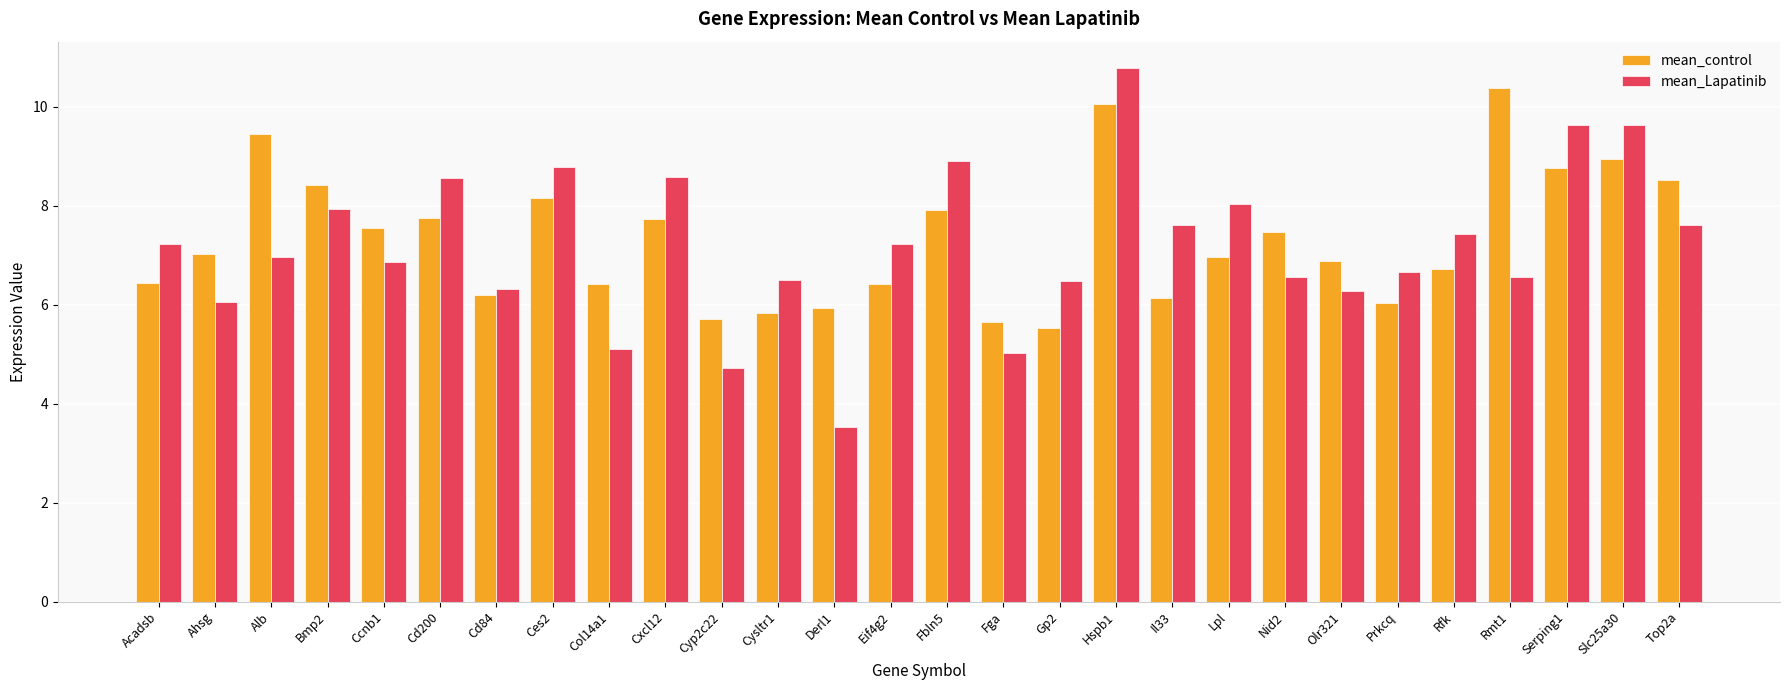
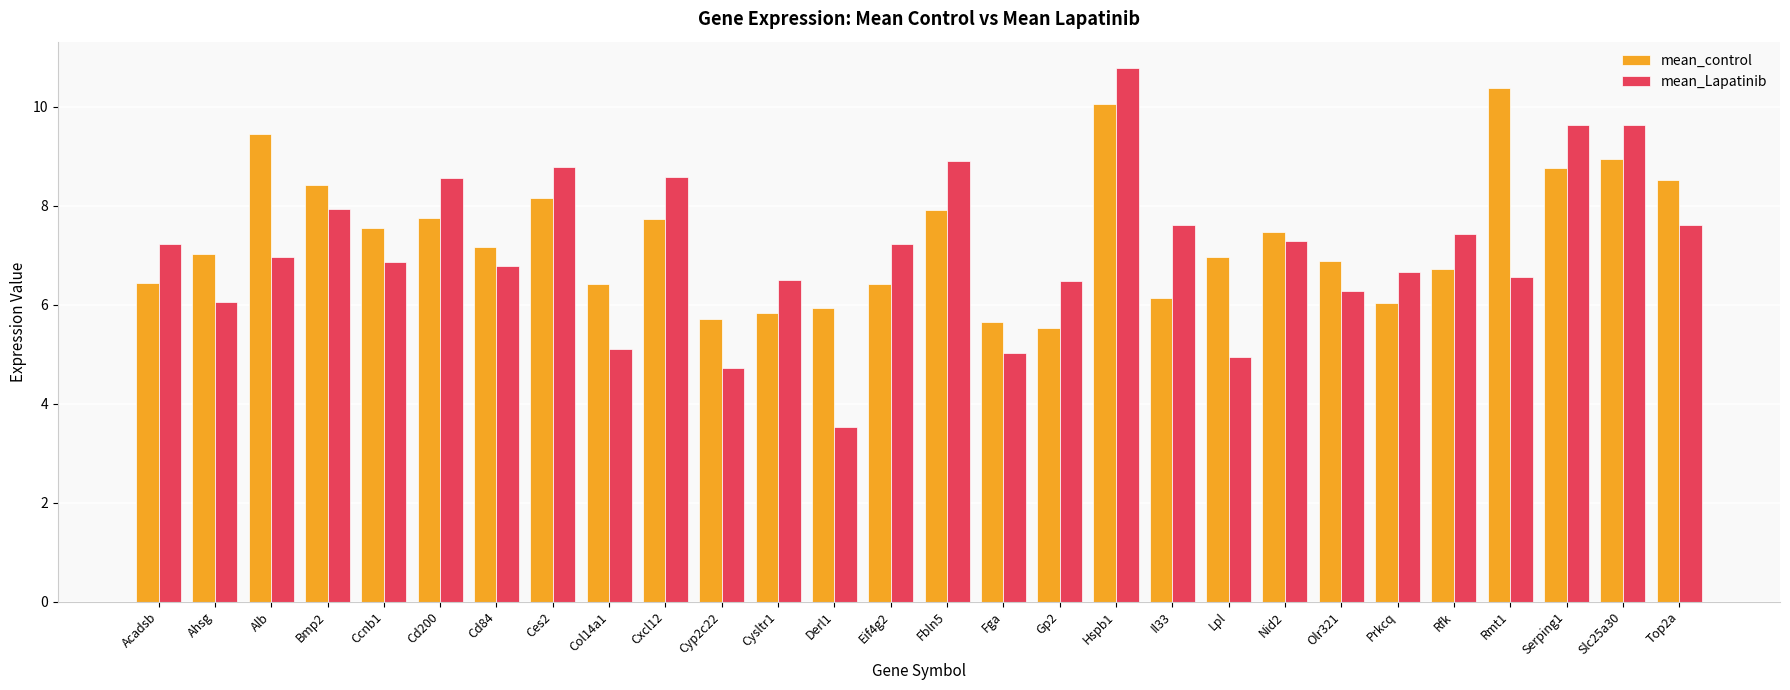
  {
    "mean_control": {
      "Acadsb": 6.4,
      "Ahsg": 7.0,
      "Alb": 9.4,
      "Bmp2": 8.4,
      "Ccnb1": 7.6,
      "Cd200": 7.8,
-     "Cd84": 6.2,
+     "Cd84": 7.2,
      "Ces2": 8.2,
      "Col14a1": 6.4,
      "Cxcl12": 7.7,
      "Cyp2c22": 5.7,
      "Cysltr1": 5.8,
      "Derl1": 5.9,
      "Eif4g2": 6.4,
      "Fbln5": 7.9,
      "Fga": 5.7,
      "Gp2": 5.5,
      "Hspb1": 10.1,
      "Il33": 6.1,
      "Lpl": 7.0,
      "Nid2": 7.5,
      "Olr321": 6.9,
      "Prkcq": 6.0,
      "Rfk": 6.7,
      "Rmt1": 10.4,
      "Serping1": 8.8,
      "Slc25a30": 9.0,
      "Top2a": 8.5
    },
    "mean_Lapatinib": {
      "Acadsb": 7.2,
      "Ahsg": 6.1,
      "Alb": 7.0,
      "Bmp2": 7.9,
      "Ccnb1": 6.9,
      "Cd200": 8.6,
-     "Cd84": 6.3,
+     "Cd84": 6.8,
      "Ces2": 8.8,
      "Col14a1": 5.1,
      "Cxcl12": 8.6,
      "Cyp2c22": 4.7,
      "Cysltr1": 6.5,
      "Derl1": 3.5,
      "Eif4g2": 7.2,
      "Fbln5": 8.9,
      "Fga": 5.0,
      "Gp2": 6.5,
      "Hspb1": 10.8,
      "Il33": 7.6,
-     "Lpl": 8.0,
-     "Nid2": 6.6,
+     "Lpl": 5.0,
+     "Nid2": 7.3,
      "Olr321": 6.3,
      "Prkcq": 6.7,
      "Rfk": 7.4,
      "Rmt1": 6.6,
      "Serping1": 9.6,
      "Slc25a30": 9.6,
      "Top2a": 7.6
    }
  }
